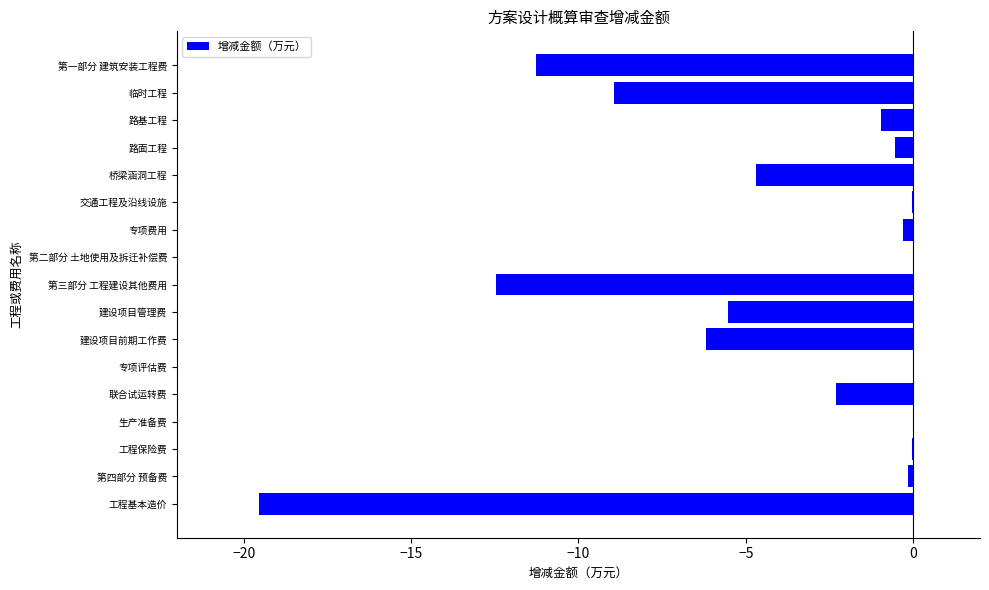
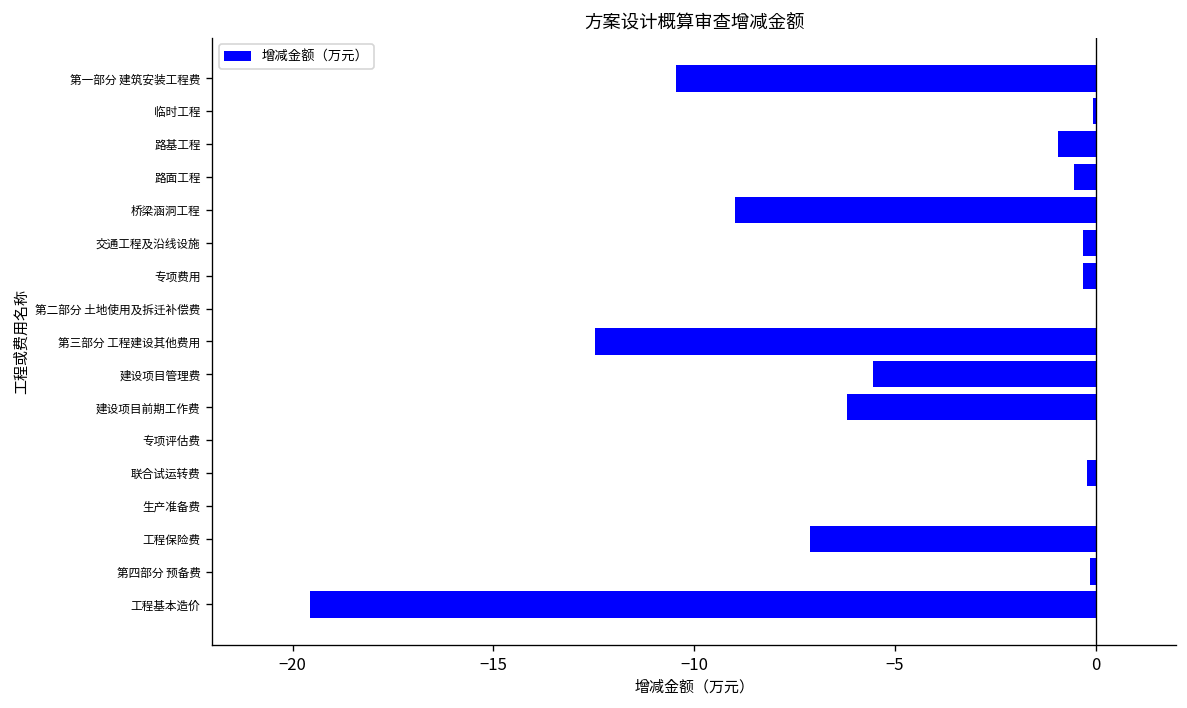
  {
-   "第一部分 建筑安装工程费": -11.3,
-   "临时工程": -8.9,
+   "第一部分 建筑安装工程费": -10.5,
+   "临时工程": -0.1,
    "路基工程": -1.0,
    "路面工程": -0.5,
-   "桥梁涵洞工程": -4.7,
-   "交通工程及沿线设施": 0.0,
+   "桥梁涵洞工程": -9.0,
+   "交通工程及沿线设施": -0.3,
    "专项费用": -0.3,
    "第二部分 土地使用及拆迁补偿费": 0.0,
    "第三部分 工程建设其他费用": -12.5,
    "建设项目管理费": -5.5,
    "建设项目前期工作费": -6.2,
    "专项评估费": 0.0,
-   "联合试运转费": -2.3,
+   "联合试运转费": -0.2,
    "生产准备费": 0.0,
-   "工程保险费": 0.0,
+   "工程保险费": -7.1,
    "第四部分 预备费": -0.1,
    "工程基本造价": -19.6
  }
